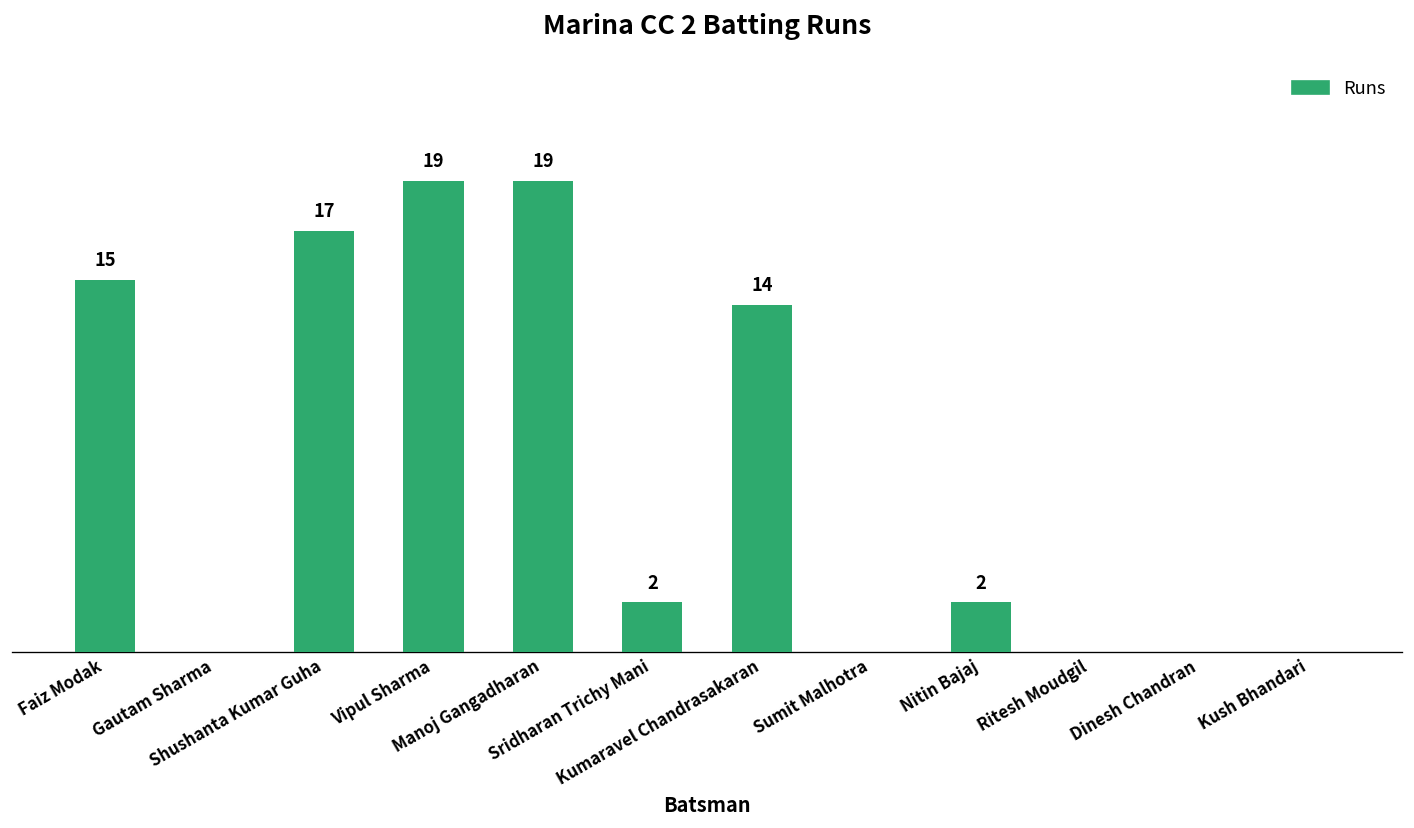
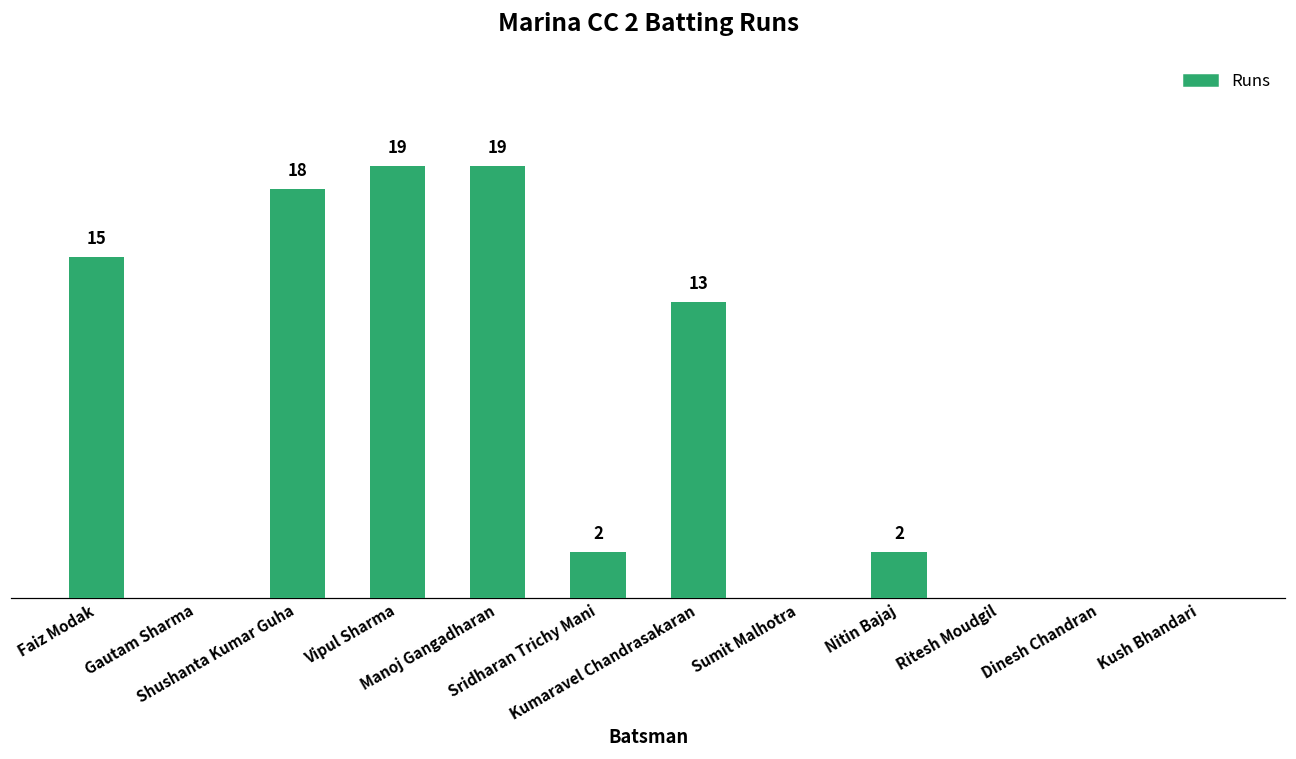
  {
    "Faiz Modak": 15,
-   "Shushanta Kumar Guha": 17,
+   "Shushanta Kumar Guha": 18,
    "Vipul Sharma": 19,
    "Manoj Gangadharan": 19,
    "Sridharan Trichy Mani": 2,
-   "Kumaravel Chandrasakaran": 14,
+   "Kumaravel Chandrasakaran": 13,
    "Nitin Bajaj": 2
  }
